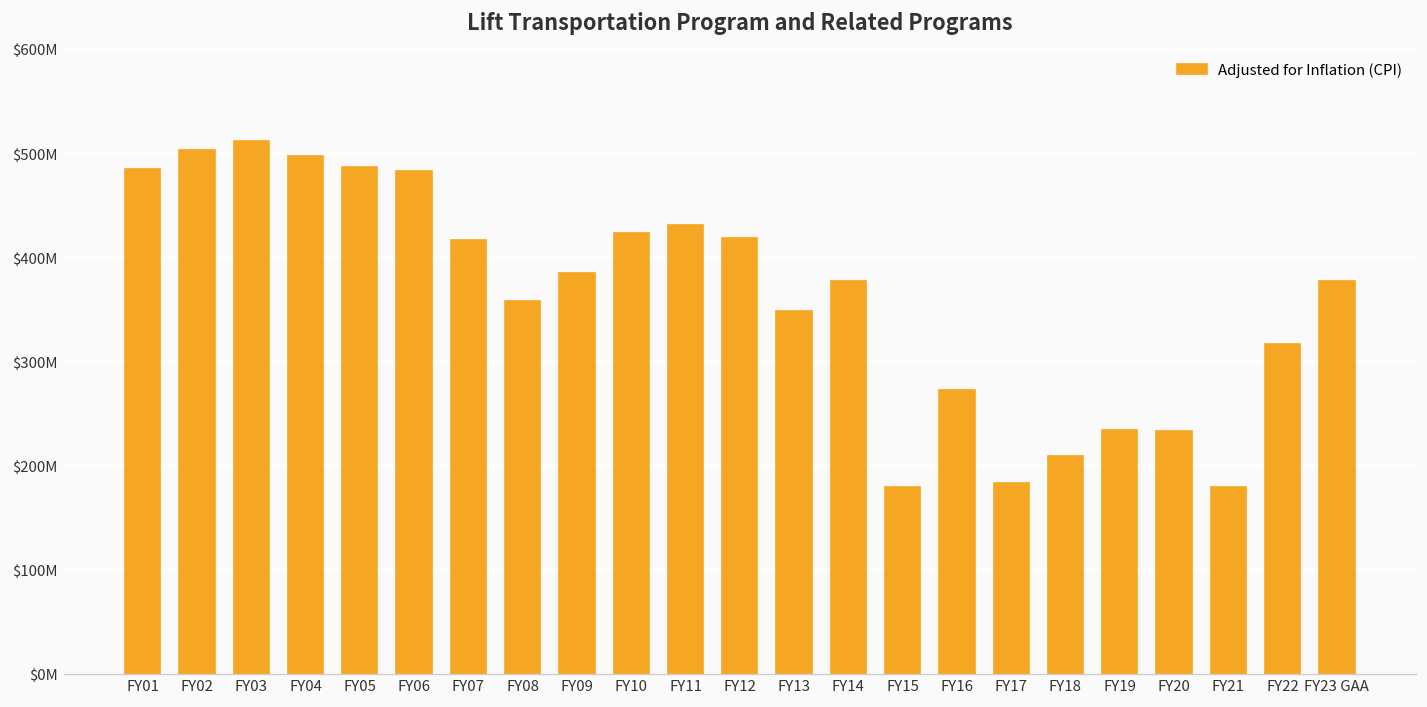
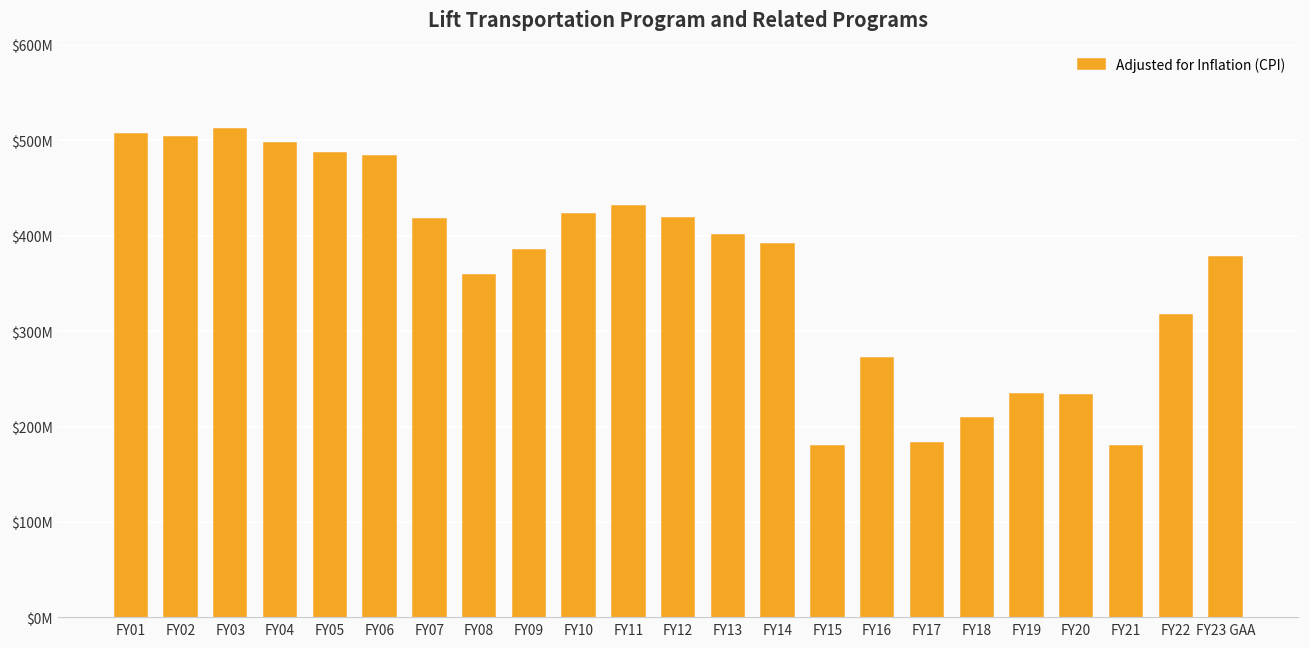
  {
-   "FY01": "$480000000",
+   "FY01": "$510000000",
    "FY02": "$500000000",
    "FY03": "$510000000",
    "FY04": "$500000000",
    "FY05": "$490000000",
    "FY06": "$480000000",
    "FY07": "$420000000",
    "FY08": "$360000000",
    "FY09": "$390000000",
    "FY10": "$420000000",
    "FY11": "$430000000",
    "FY12": "$420000000",
-   "FY13": "$350000000",
-   "FY14": "$380000000",
+   "FY13": "$400000000",
+   "FY14": "$390000000",
    "FY15": "$180000000",
    "FY16": "$270000000",
    "FY17": "$180000000",
    "FY18": "$210000000",
    "FY19": "$230000000",
    "FY20": "$230000000",
    "FY21": "$180000000",
    "FY22": "$320000000",
    "FY23 GAA": "$380000000"
  }
